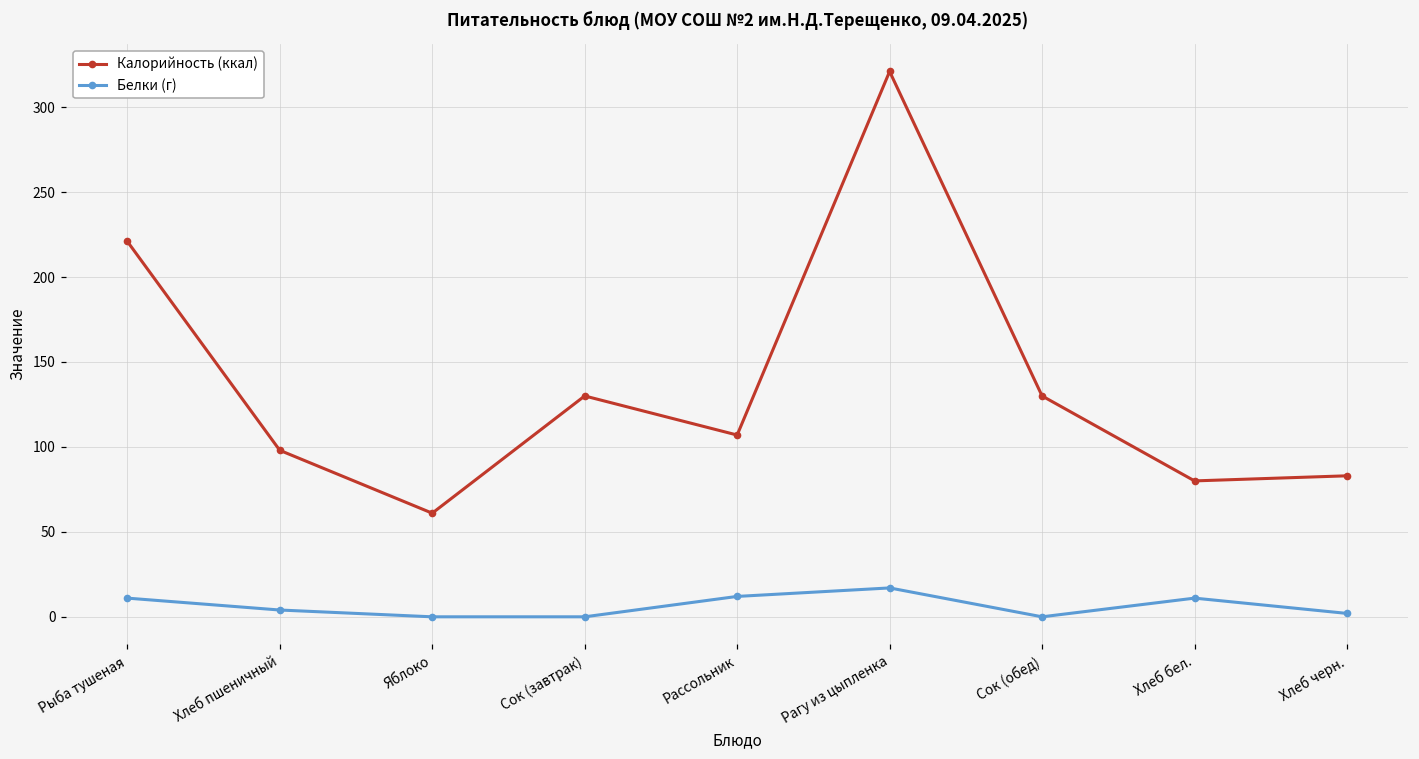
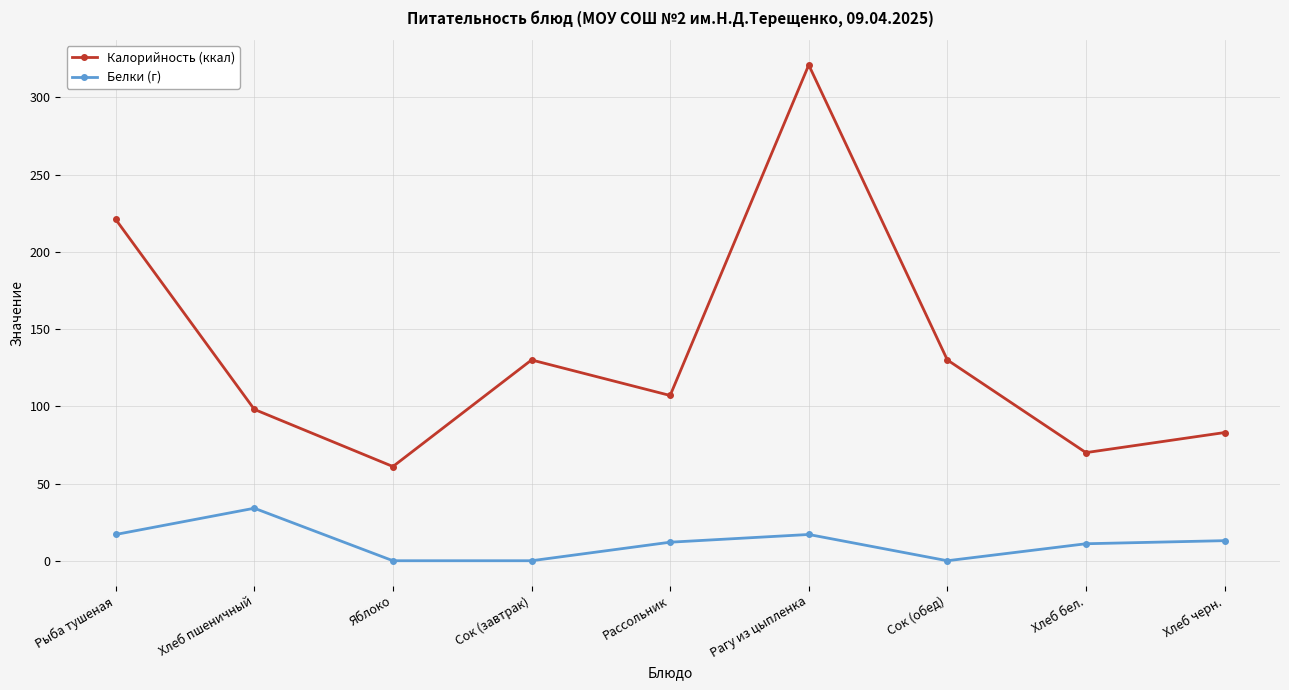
  {
    "Калорийность (ккал)": {
      "Рыба тушеная": 221,
      "Хлеб пшеничный": 98,
      "Яблоко": 61,
      "Сок (завтрак)": 130,
      "Рассольник": 107,
      "Рагу из цыпленка": 321,
      "Сок (обед)": 130,
-     "Хлеб бел.": 80,
+     "Хлеб бел.": 70,
      "Хлеб черн.": 83
    },
    "Белки (г)": {
-     "Рыба тушеная": 11,
-     "Хлеб пшеничный": 4,
+     "Рыба тушеная": 17,
+     "Хлеб пшеничный": 34,
      "Яблоко": 0,
      "Сок (завтрак)": 0,
      "Рассольник": 12,
      "Рагу из цыпленка": 17,
      "Сок (обед)": 0,
      "Хлеб бел.": 11,
-     "Хлеб черн.": 2
+     "Хлеб черн.": 13
    }
  }
